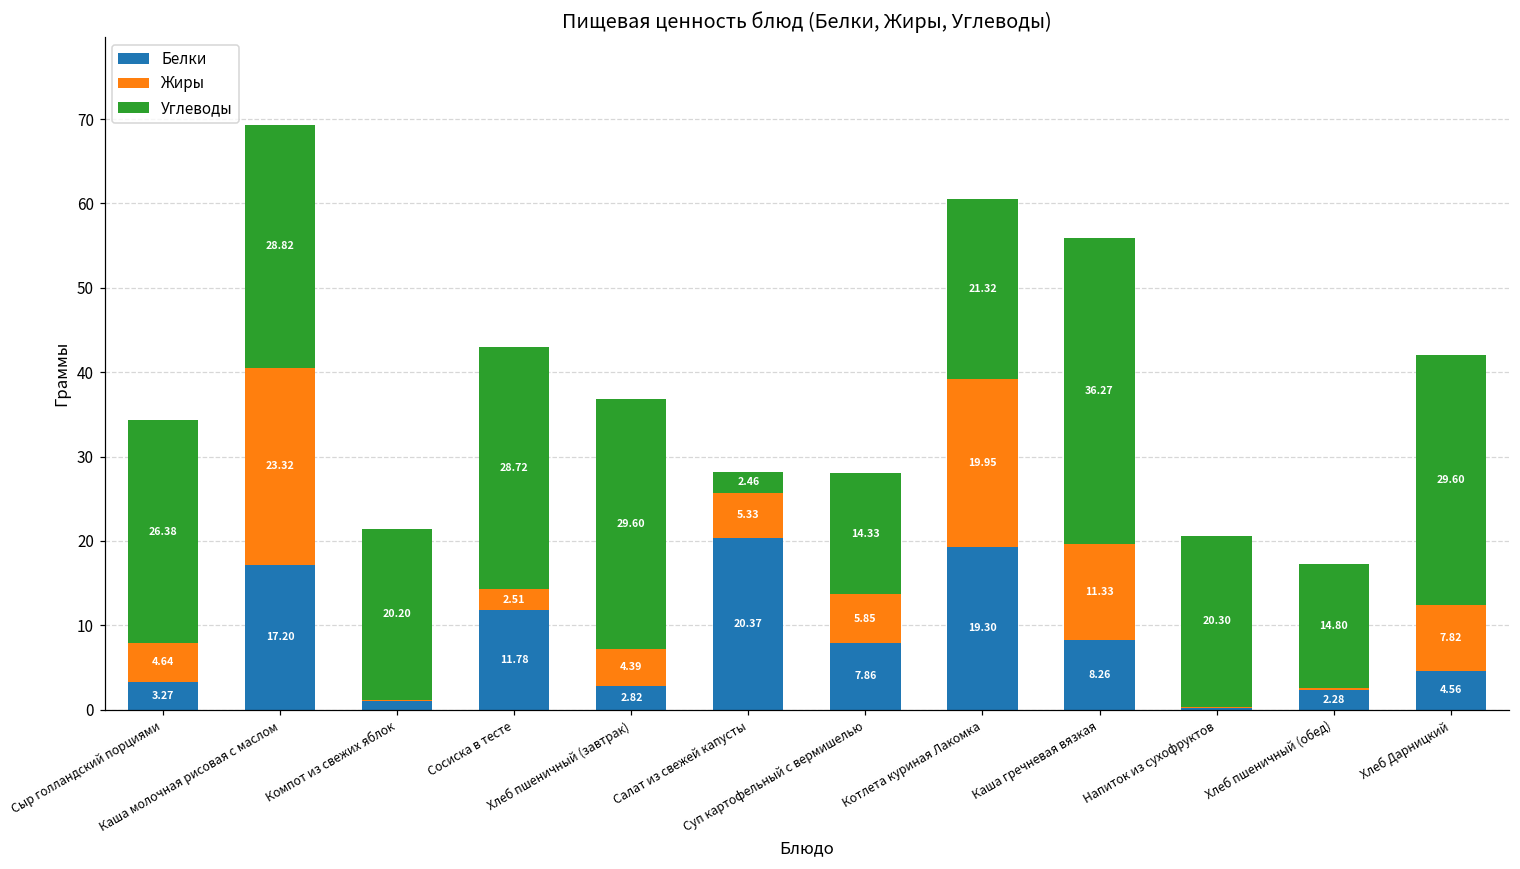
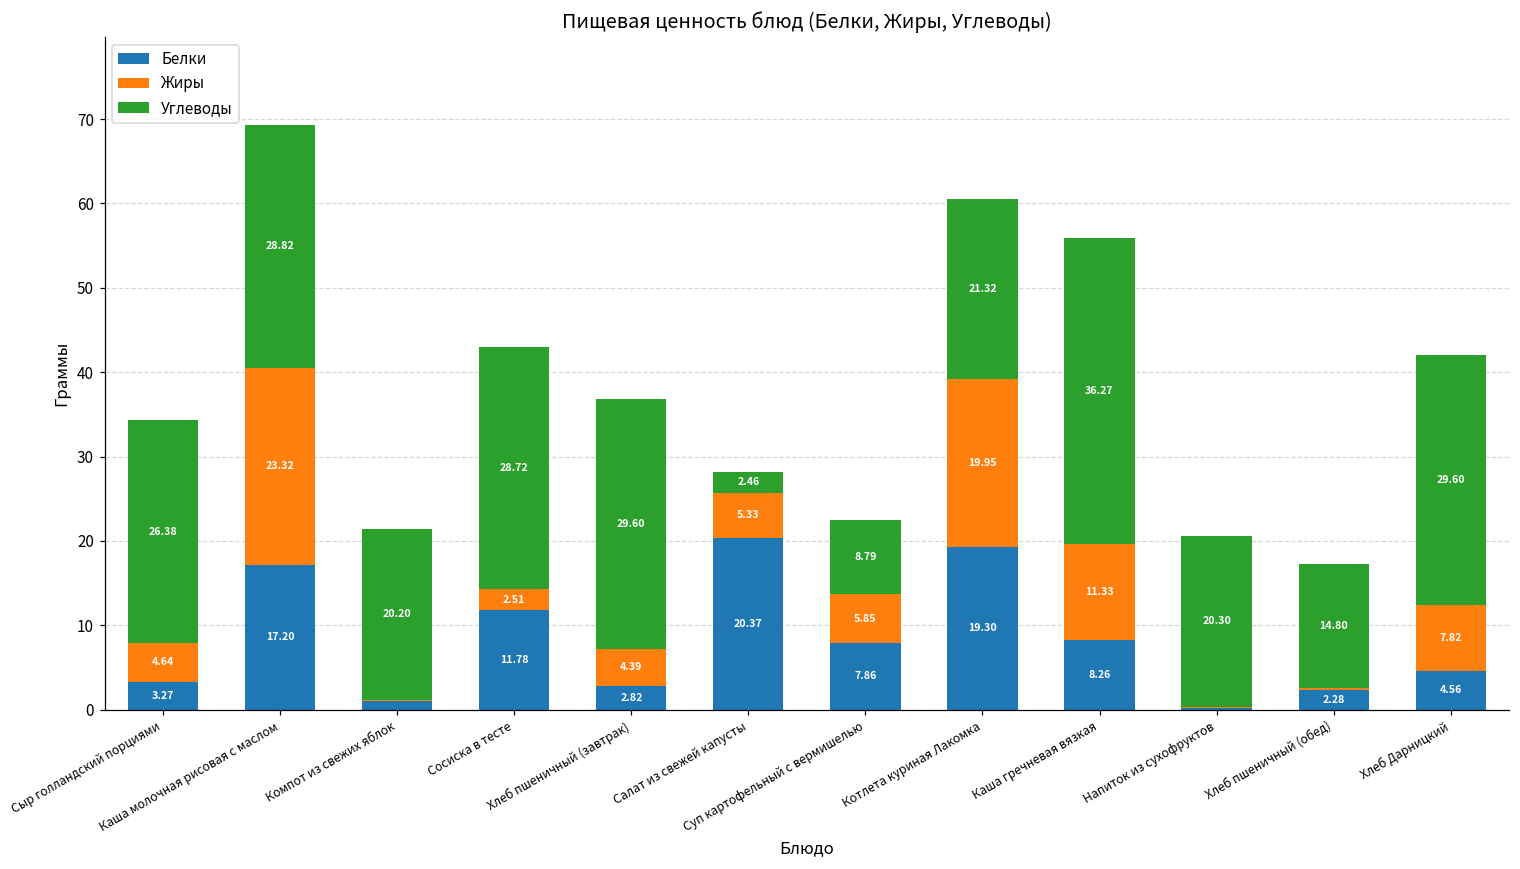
  {
    "Белки": {
      "Сыр голландский порциями": 3.27,
      "Каша молочная рисовая с маслом": 17.20,
      "Сосиска в тесте": 11.78,
      "Хлеб пшеничный (завтрак)": 2.82,
      "Салат из свежей капусты": 20.37,
      "Суп картофельный с вермишелью": 7.86,
      "Котлета куриная Лакомка": 19.30,
      "Каша гречневая вязкая": 8.26,
      "Хлеб пшеничный (обед)": 2.28,
      "Хлеб Дарницкий": 4.56
    },
    "Жиры": {
      "Сыр голландский порциями": 4.64,
      "Каша молочная рисовая с маслом": 23.32,
      "Сосиска в тесте": 2.51,
      "Хлеб пшеничный (завтрак)": 4.39,
      "Салат из свежей капусты": 5.33,
      "Суп картофельный с вермишелью": 5.85,
      "Котлета куриная Лакомка": 19.95,
      "Каша гречневая вязкая": 11.33,
      "Хлеб Дарницкий": 7.82
    },
    "Углеводы": {
      "Сыр голландский порциями": 26.38,
      "Каша молочная рисовая с маслом": 28.82,
      "Компот из свежих яблок": 20.20,
      "Сосиска в тесте": 28.72,
      "Хлеб пшеничный (завтрак)": 29.60,
      "Салат из свежей капусты": 2.46,
-     "Суп картофельный с вермишелью": 14.33,
+     "Суп картофельный с вермишелью": 8.79,
      "Котлета куриная Лакомка": 21.32,
      "Каша гречневая вязкая": 36.27,
      "Напиток из сухофруктов": 20.30,
      "Хлеб пшеничный (обед)": 14.80,
      "Хлеб Дарницкий": 29.60
    }
  }
